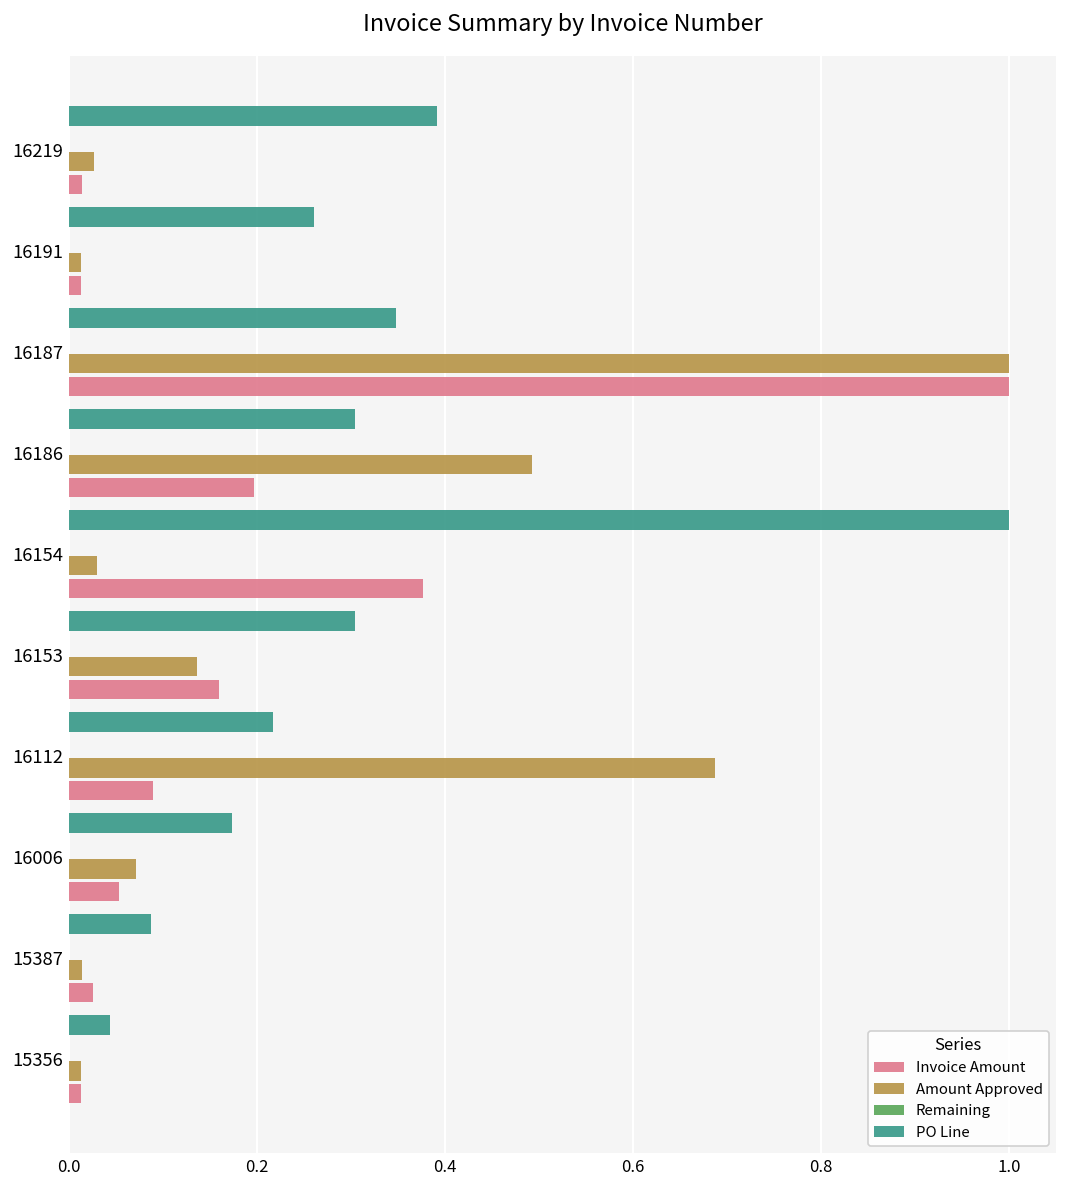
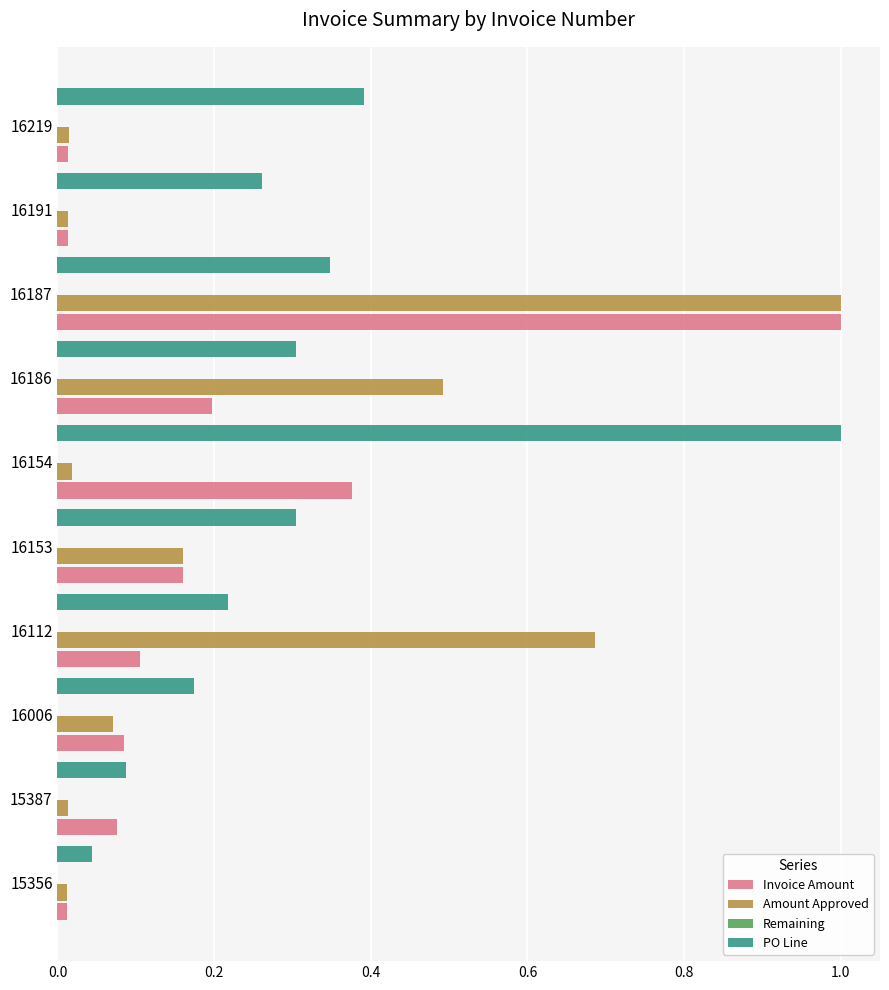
  {
    "Invoice Amount": {
      "16219": 0.01,
      "16191": 0.01,
      "16187": 1.00,
      "16186": 0.20,
      "16154": 0.38,
      "16153": 0.16,
-     "16112": 0.09,
-     "16006": 0.05,
-     "15387": 0.03,
+     "16112": 0.11,
+     "16006": 0.09,
+     "15387": 0.08,
      "15356": 0.01
    },
    "Amount Approved": {
-     "16219": 0.03,
+     "16219": 0.01,
      "16191": 0.01,
      "16187": 1.00,
      "16186": 0.49,
-     "16154": 0.03,
-     "16153": 0.14,
+     "16154": 0.02,
+     "16153": 0.16,
      "16112": 0.69,
      "16006": 0.07,
      "15387": 0.01,
      "15356": 0.01
    }
  }
